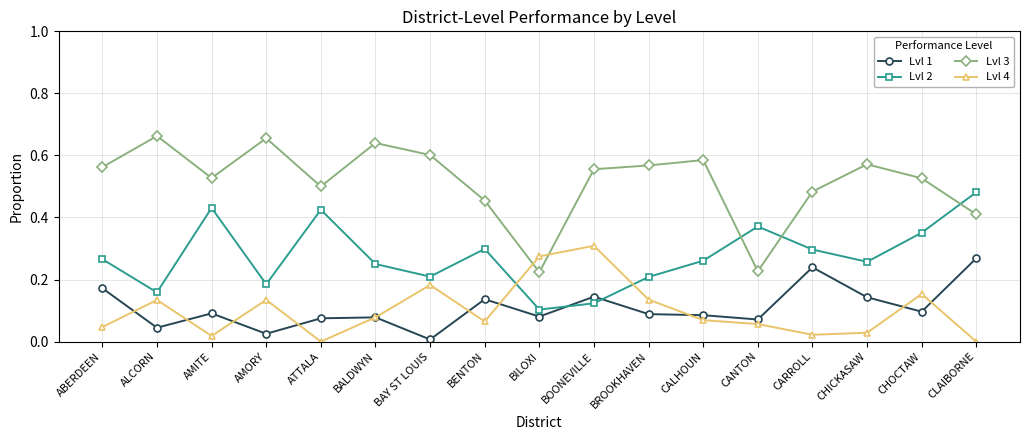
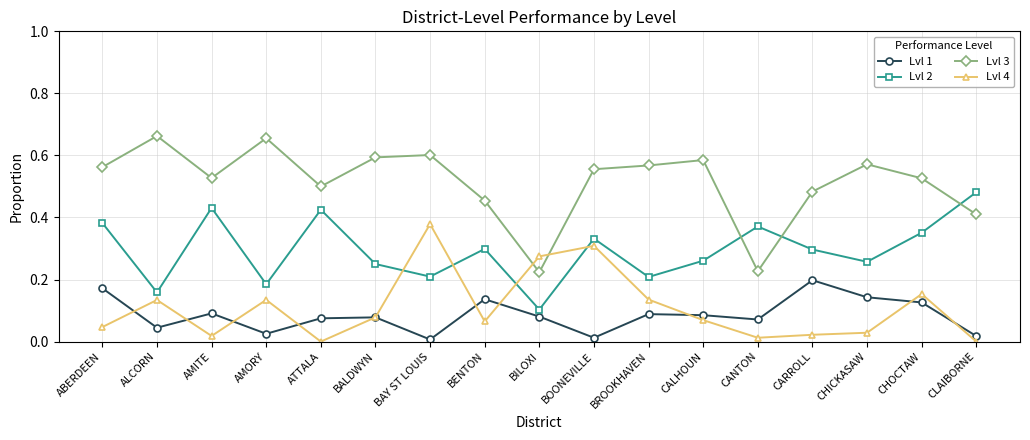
  {
    "Lvl 1": {
      "ABERDEEN": 0.17,
      "ALCORN": 0.04,
      "AMITE": 0.09,
      "AMORY": 0.03,
      "ATTALA": 0.08,
      "BAY ST LOUIS": 0.01,
      "BENTON": 0.14,
      "BILOXI": 0.08,
-     "BOONEVILLE": 0.14,
+     "BOONEVILLE": 0.01,
      "BROOKHAVEN": 0.09,
      "CALHOUN": 0.09,
      "CANTON": 0.07,
-     "CARROLL": 0.24,
+     "CARROLL": 0.20,
      "CHICKASAW": 0.14,
-     "CHOCTAW": 0.10,
-     "CLAIBORNE": 0.27
+     "CHOCTAW": 0.13,
+     "CLAIBORNE": 0.02
    },
    "Lvl 2": {
-     "ABERDEEN": 0.27,
+     "ABERDEEN": 0.38,
      "ALCORN": 0.16,
      "AMITE": 0.43,
      "AMORY": 0.18,
      "ATTALA": 0.43,
      "BALDWYN": 0.25,
      "BAY ST LOUIS": 0.21,
      "BENTON": 0.30,
      "BILOXI": 0.10,
-     "BOONEVILLE": 0.12,
+     "BOONEVILLE": 0.33,
      "BROOKHAVEN": 0.21,
      "CALHOUN": 0.26,
      "CANTON": 0.37,
      "CARROLL": 0.30,
      "CHICKASAW": 0.26,
      "CHOCTAW": 0.35,
      "CLAIBORNE": 0.48
    },
    "Lvl 3": {
      "ABERDEEN": 0.56,
      "ALCORN": 0.66,
      "AMITE": 0.53,
      "AMORY": 0.66,
      "ATTALA": 0.50,
-     "BALDWYN": 0.64,
+     "BALDWYN": 0.59,
      "BAY ST LOUIS": 0.60,
      "BENTON": 0.45,
      "BILOXI": 0.22,
      "BOONEVILLE": 0.56,
      "BROOKHAVEN": 0.57,
      "CALHOUN": 0.59,
      "CANTON": 0.23,
      "CARROLL": 0.48,
      "CHICKASAW": 0.57,
      "CHOCTAW": 0.53,
      "CLAIBORNE": 0.41
    },
    "Lvl 4": {
      "ABERDEEN": 0.05,
      "ALCORN": 0.13,
      "AMITE": 0.02,
      "AMORY": 0.13,
      "ATTALA": 0.00,
-     "BAY ST LOUIS": 0.18,
+     "BAY ST LOUIS": 0.38,
      "BENTON": 0.06,
      "BILOXI": 0.27,
      "BOONEVILLE": 0.31,
      "BROOKHAVEN": 0.14,
      "CALHOUN": 0.07,
-     "CANTON": 0.06,
+     "CANTON": 0.01,
      "CARROLL": 0.02,
      "CHICKASAW": 0.03,
      "CHOCTAW": 0.15,
      "CLAIBORNE": 0.00
    }
  }
